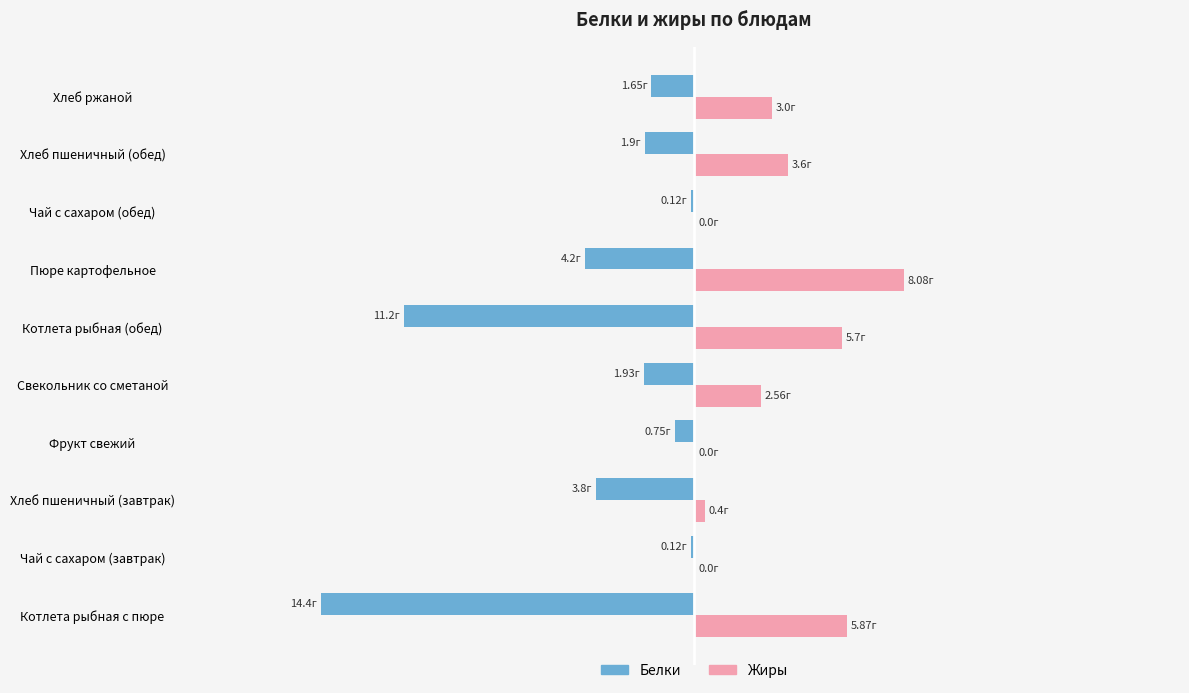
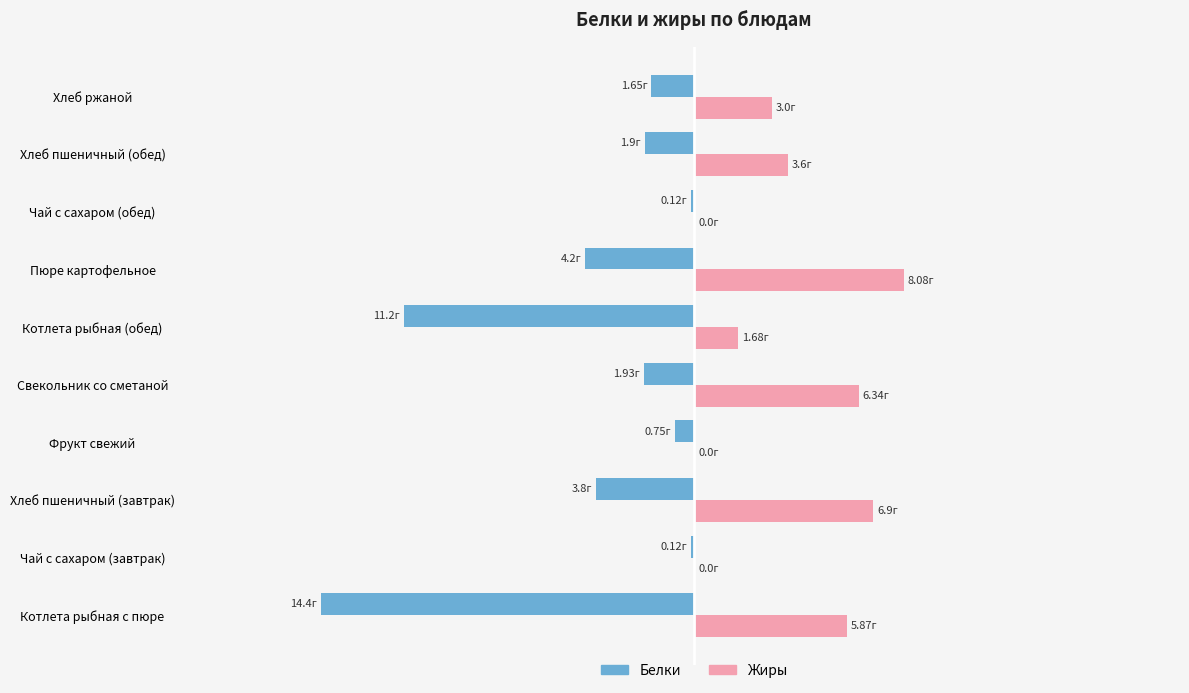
  {
    "Жиры": {
      "Хлеб ржаной": "3.0г",
      "Хлеб пшеничный (обед)": "3.6г",
      "Чай с сахаром (обед)": "0.0г",
      "Пюре картофельное": "8.08г",
-     "Котлета рыбная (обед)": "5.7г",
-     "Свекольник со сметаной": "2.56г",
+     "Котлета рыбная (обед)": "1.68г",
+     "Свекольник со сметаной": "6.34г",
      "Фрукт свежий": "0.0г",
-     "Хлеб пшеничный (завтрак)": "0.4г",
+     "Хлеб пшеничный (завтрак)": "6.9г",
      "Чай с сахаром (завтрак)": "0.0г",
      "Котлета рыбная с пюре": "5.87г"
    }
  }
